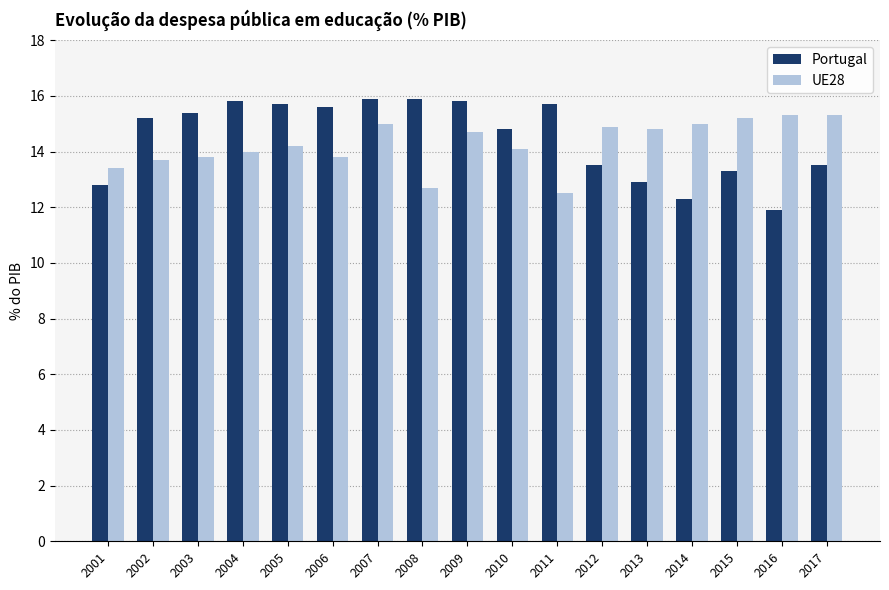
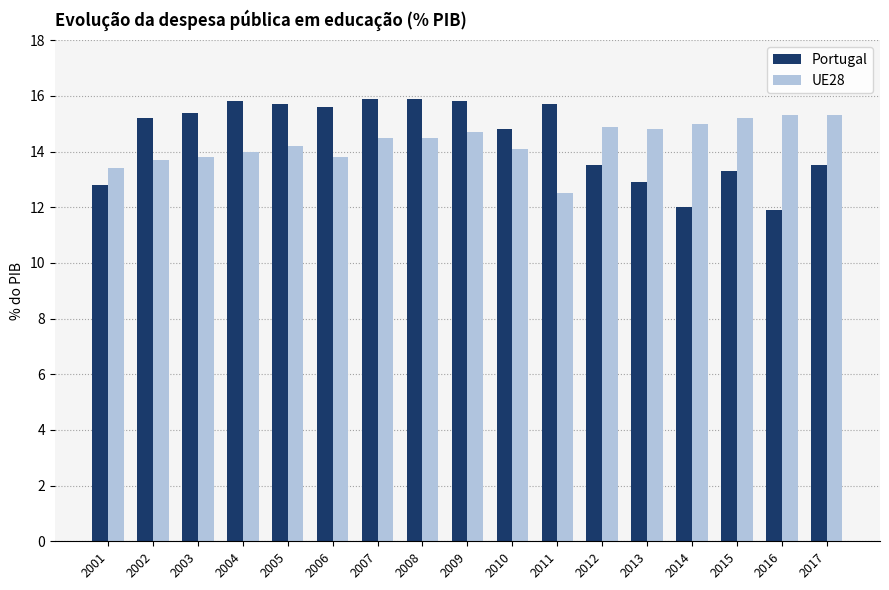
  {
    "Portugal": {
      "2001": 12.8,
      "2002": 15.2,
      "2003": 15.4,
      "2004": 15.8,
      "2005": 15.7,
      "2006": 15.6,
      "2007": 15.9,
      "2008": 15.9,
      "2009": 15.8,
      "2010": 14.8,
      "2011": 15.7,
      "2012": 13.5,
      "2013": 12.9,
-     "2014": 12.3,
+     "2014": 12.0,
      "2015": 13.3,
      "2016": 11.9,
      "2017": 13.5
    },
    "UE28": {
      "2001": 13.4,
      "2002": 13.7,
      "2003": 13.8,
      "2004": 14.0,
      "2005": 14.2,
      "2006": 13.8,
-     "2007": 15.0,
-     "2008": 12.7,
+     "2007": 14.5,
+     "2008": 14.5,
      "2009": 14.7,
      "2010": 14.1,
      "2011": 12.5,
      "2012": 14.9,
      "2013": 14.8,
      "2014": 15.0,
      "2015": 15.2,
      "2016": 15.3,
      "2017": 15.3
    }
  }
